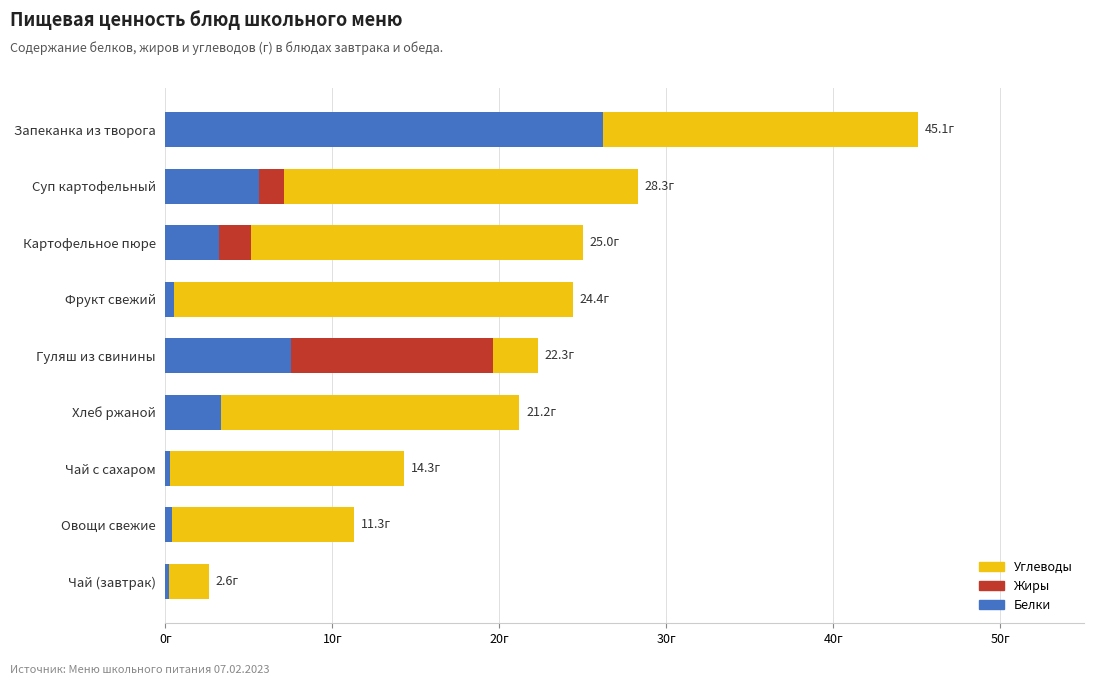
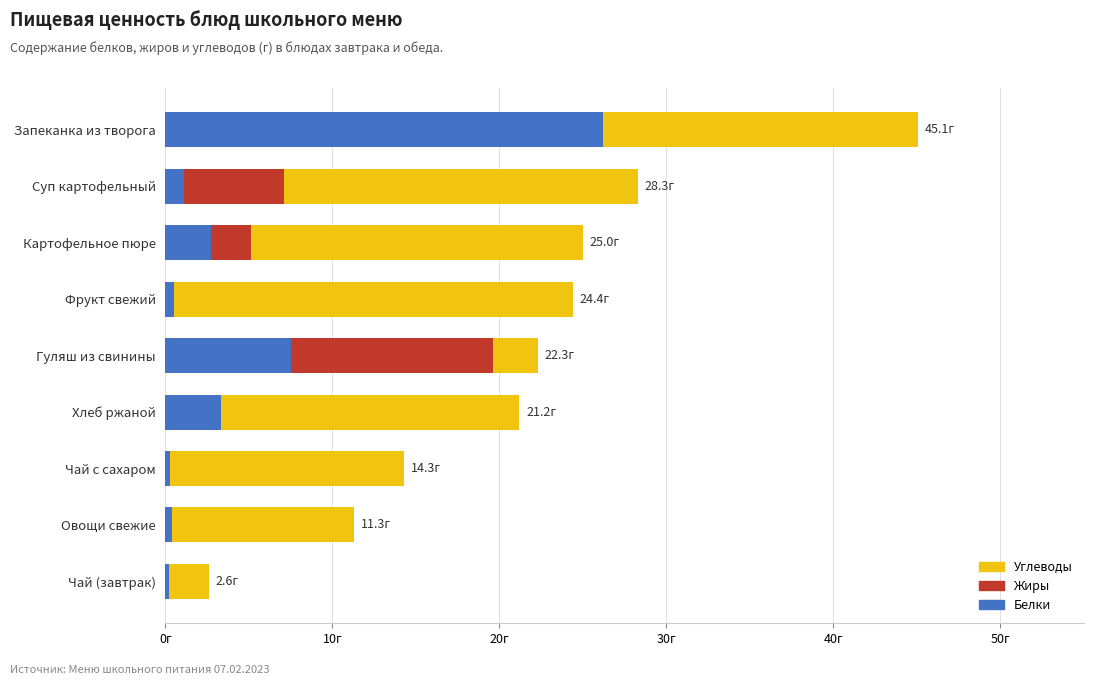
  {
    "Углеводы": {
      "Запеканка из творога": "45.1г",
      "Суп картофельный": "28.3г",
      "Картофельное пюре": "25.0г",
      "Фрукт свежий": "24.4г",
      "Гуляш из свинины": "22.3г",
      "Хлеб ржаной": "21.2г",
      "Чай с сахаром": "14.3г",
      "Овощи свежие": "11.3г",
      "Чай (завтрак)": "2.6г"
    },
    "Жиры": {
      "Чай с сахаром": "0.0г",
      "Чай (завтрак)": "0.0г"
    },
    "Белки": {
-     "Суп картофельный": "5.6г",
-     "Картофельное пюре": "3.2г"
+     "Суп картофельный": "1.1г",
+     "Картофельное пюре": "2.7г"
    }
  }
